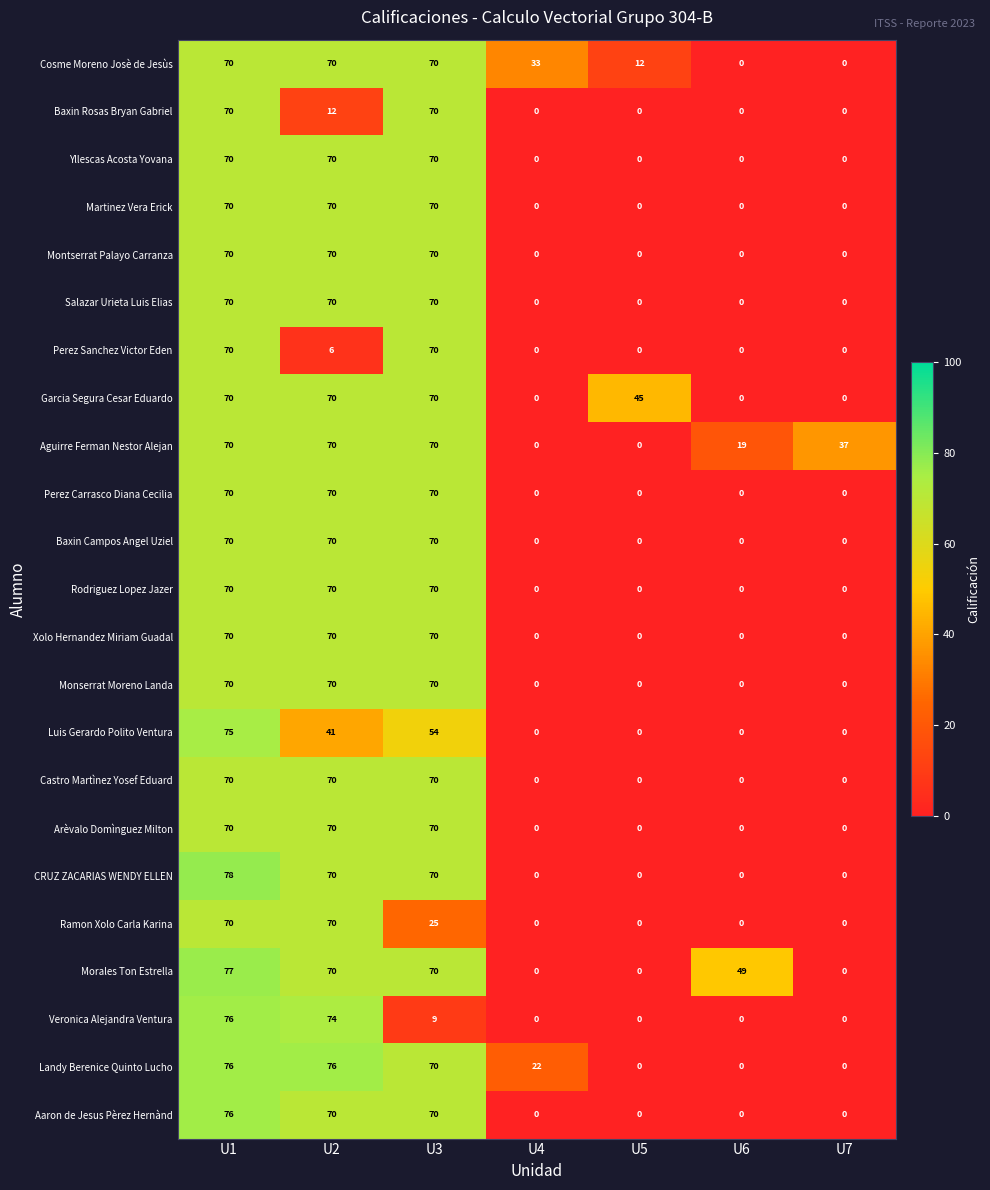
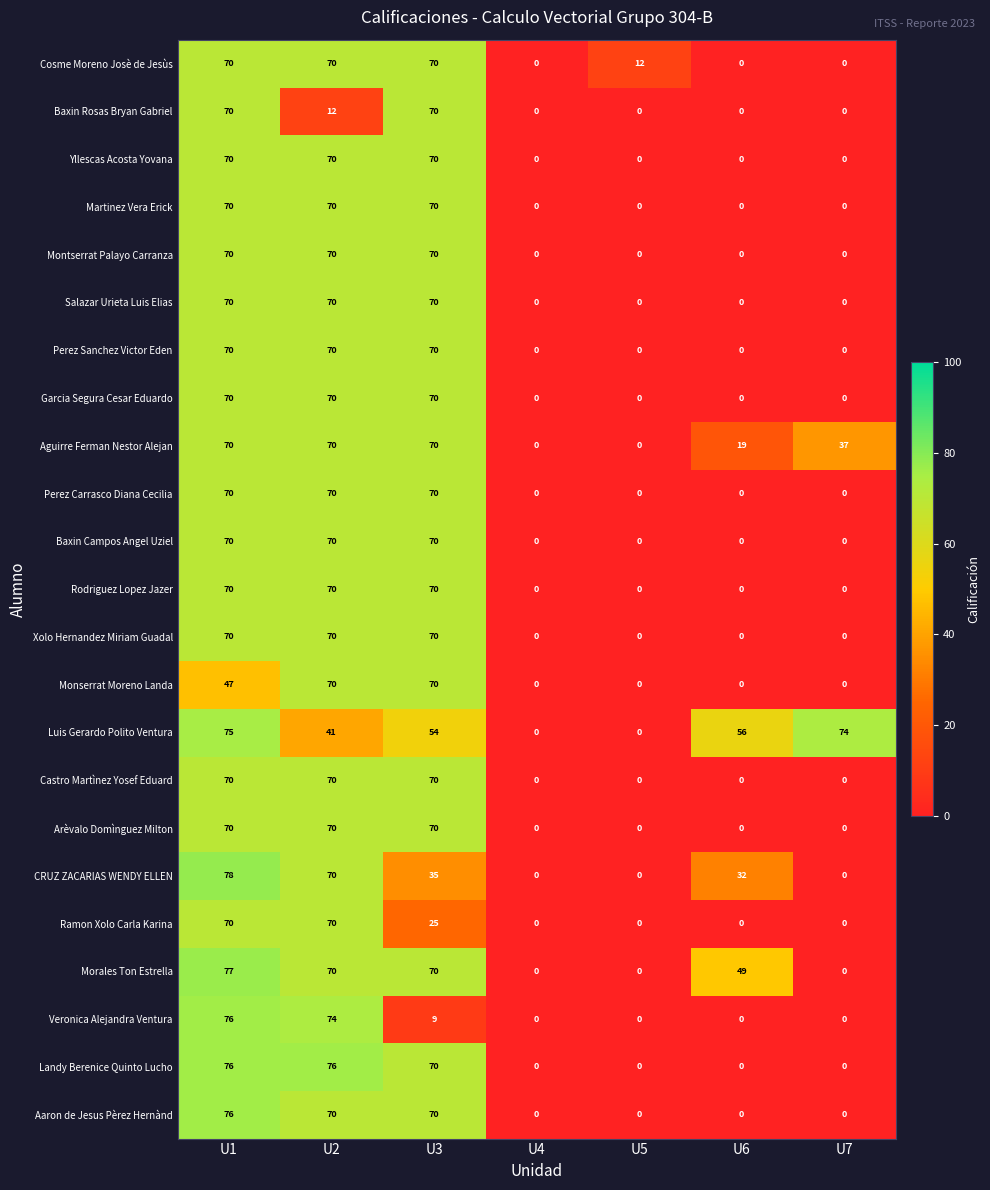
  {
    "Cosme Moreno Josè de Jesùs": {
      "U1": 70,
      "U2": 70,
      "U3": 70,
-     "U4": 33,
+     "U4": 0,
      "U5": 12,
      "U6": 0,
      "U7": 0
    },
    "Baxin Rosas Bryan Gabriel": {
      "U1": 70,
      "U2": 12,
      "U3": 70,
      "U4": 0,
      "U5": 0,
      "U6": 0,
      "U7": 0
    },
    "Yllescas Acosta Yovana": {
      "U1": 70,
      "U2": 70,
      "U3": 70,
      "U4": 0,
      "U5": 0,
      "U6": 0,
      "U7": 0
    },
    "Martinez Vera Erick": {
      "U1": 70,
      "U2": 70,
      "U3": 70,
      "U4": 0,
      "U5": 0,
      "U6": 0,
      "U7": 0
    },
    "Montserrat Palayo Carranza": {
      "U1": 70,
      "U2": 70,
      "U3": 70,
      "U4": 0,
      "U5": 0,
      "U6": 0,
      "U7": 0
    },
    "Salazar Urieta Luis Elias": {
      "U1": 70,
      "U2": 70,
      "U3": 70,
      "U4": 0,
      "U5": 0,
      "U6": 0,
      "U7": 0
    },
    "Perez Sanchez Victor Eden": {
      "U1": 70,
-     "U2": 6,
+     "U2": 70,
      "U3": 70,
      "U4": 0,
      "U5": 0,
      "U6": 0,
      "U7": 0
    },
    "Garcia Segura Cesar Eduardo": {
      "U1": 70,
      "U2": 70,
      "U3": 70,
      "U4": 0,
-     "U5": 45,
+     "U5": 0,
      "U6": 0,
      "U7": 0
    },
    "Aguirre Ferman Nestor Alejan": {
      "U1": 70,
      "U2": 70,
      "U3": 70,
      "U4": 0,
      "U5": 0,
      "U6": 19,
      "U7": 37
    },
    "Perez Carrasco Diana Cecilia": {
      "U1": 70,
      "U2": 70,
      "U3": 70,
      "U4": 0,
      "U5": 0,
      "U6": 0,
      "U7": 0
    },
    "Baxin Campos Angel Uziel": {
      "U1": 70,
      "U2": 70,
      "U3": 70,
      "U4": 0,
      "U5": 0,
      "U6": 0,
      "U7": 0
    },
    "Rodriguez Lopez Jazer": {
      "U1": 70,
      "U2": 70,
      "U3": 70,
      "U4": 0,
      "U5": 0,
      "U6": 0,
      "U7": 0
    },
    "Xolo Hernandez Miriam Guadal": {
      "U1": 70,
      "U2": 70,
      "U3": 70,
      "U4": 0,
      "U5": 0,
      "U6": 0,
      "U7": 0
    },
    "Monserrat Moreno Landa": {
-     "U1": 70,
+     "U1": 47,
      "U2": 70,
      "U3": 70,
      "U4": 0,
      "U5": 0,
      "U6": 0,
      "U7": 0
    },
    "Luis Gerardo Polito Ventura": {
      "U1": 75,
      "U2": 41,
      "U3": 54,
      "U4": 0,
      "U5": 0,
-     "U6": 0,
-     "U7": 0
+     "U6": 56,
+     "U7": 74
    },
    "Castro Martìnez Yosef Eduard": {
      "U1": 70,
      "U2": 70,
      "U3": 70,
      "U4": 0,
      "U5": 0,
      "U6": 0,
      "U7": 0
    },
    "Arèvalo Domìnguez Milton": {
      "U1": 70,
      "U2": 70,
      "U3": 70,
      "U4": 0,
      "U5": 0,
      "U6": 0,
      "U7": 0
    },
    "CRUZ ZACARIAS WENDY ELLEN": {
      "U1": 78,
      "U2": 70,
-     "U3": 70,
+     "U3": 35,
      "U4": 0,
      "U5": 0,
-     "U6": 0,
+     "U6": 32,
      "U7": 0
    },
    "Ramon Xolo Carla Karina": {
      "U1": 70,
      "U2": 70,
      "U3": 25,
      "U4": 0,
      "U5": 0,
      "U6": 0,
      "U7": 0
    },
    "Morales Ton Estrella": {
      "U1": 77,
      "U2": 70,
      "U3": 70,
      "U4": 0,
      "U5": 0,
      "U6": 49,
      "U7": 0
    },
    "Veronica Alejandra Ventura": {
      "U1": 76,
      "U2": 74,
      "U3": 9,
      "U4": 0,
      "U5": 0,
      "U6": 0,
      "U7": 0
    },
    "Landy Berenice Quinto Lucho": {
      "U1": 76,
      "U2": 76,
      "U3": 70,
-     "U4": 22,
+     "U4": 0,
      "U5": 0,
      "U6": 0,
      "U7": 0
    },
    "Aaron de Jesus Pèrez Hernànd": {
      "U1": 76,
      "U2": 70,
      "U3": 70,
      "U4": 0,
      "U5": 0,
      "U6": 0,
      "U7": 0
    }
  }
